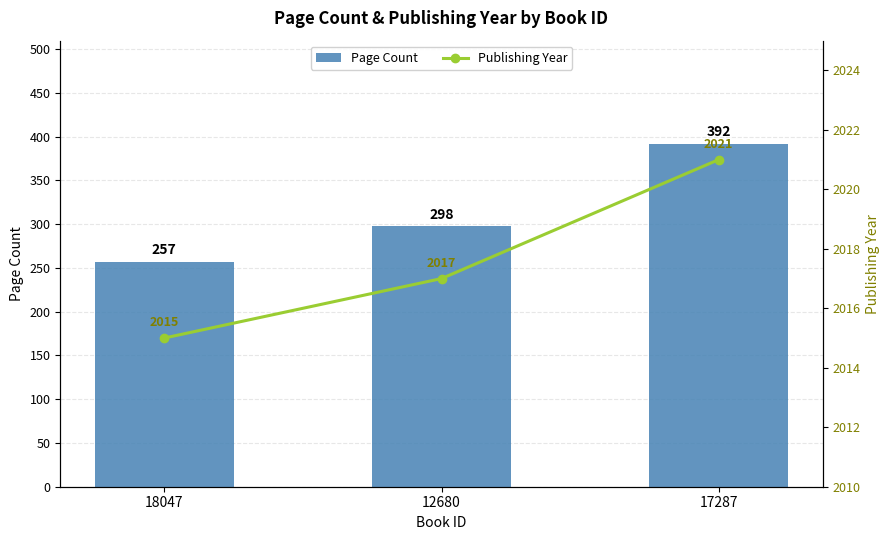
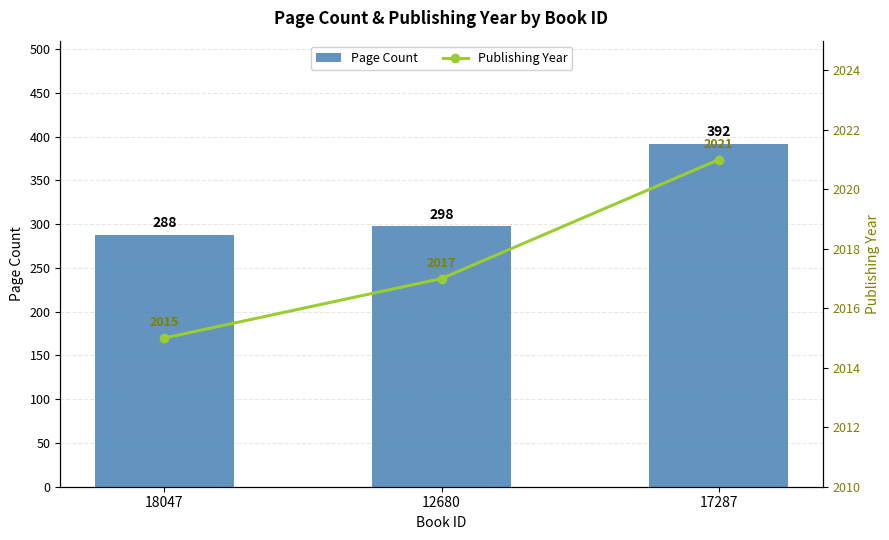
  {
    "Page Count": {
-     "18047": 257,
+     "18047": 288,
      "12680": 298,
      "17287": 392
    },
    "Publishing Year": {
      "18047": 2015,
      "12680": 2017,
      "17287": 2021
    }
  }
